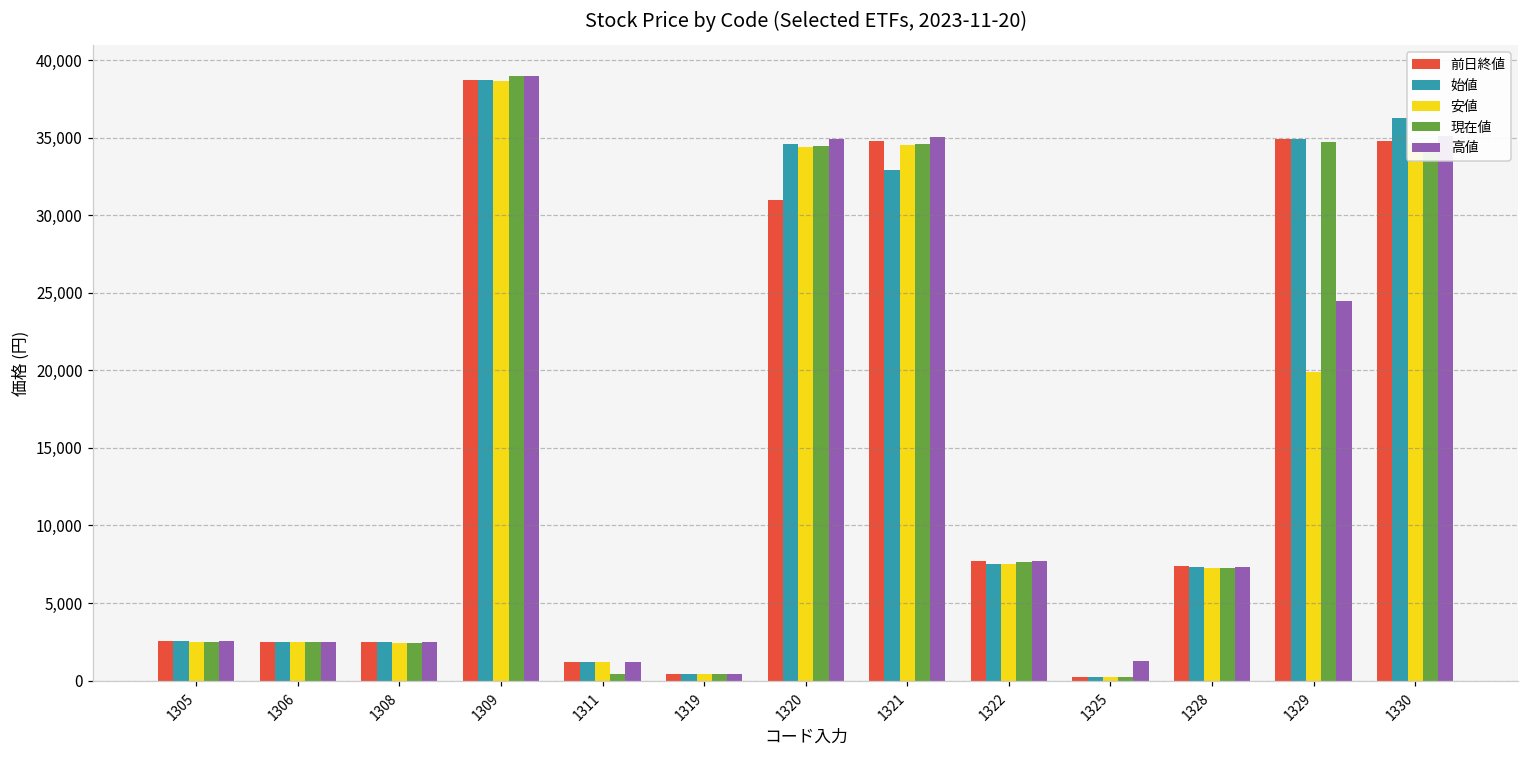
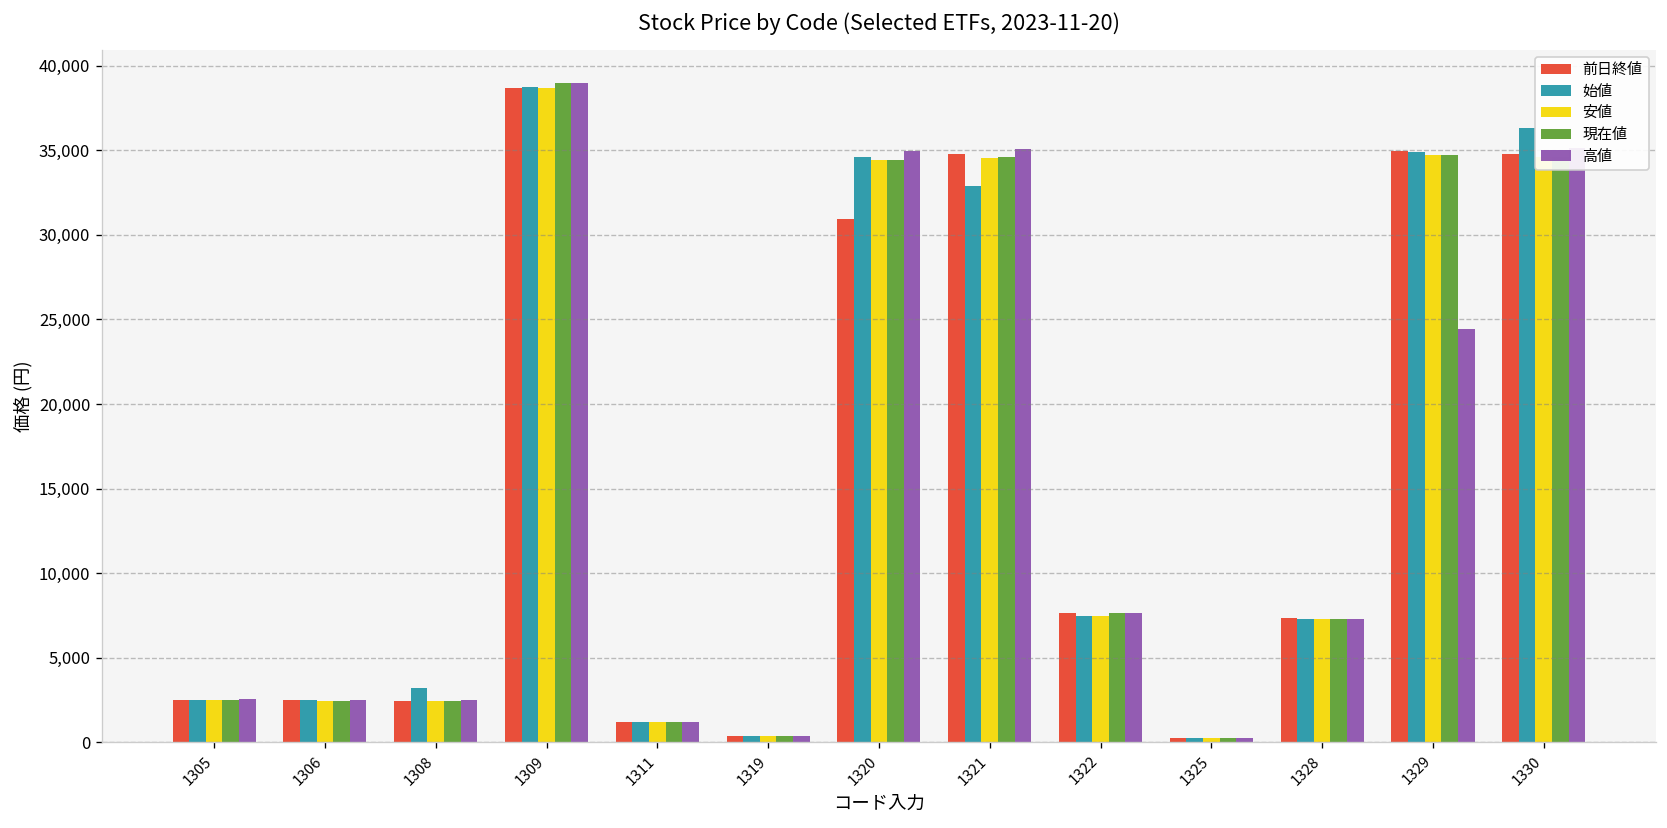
  {
    "前日終値": {
      "1305": "2,500",
      "1306": "2,500",
      "1308": "2,500",
      "1309": "38,700",
      "1311": "1,200",
      "1319": "400",
      "1320": "30,900",
      "1321": "34,800",
      "1322": "7,700",
      "1325": "200",
      "1328": "7,400",
      "1329": "34,900",
      "1330": "34,800"
    },
    "始値": {
      "1305": "2,500",
      "1306": "2,500",
-     "1308": "2,500",
+     "1308": "3,200",
      "1309": "38,700",
      "1311": "1,200",
      "1319": "400",
      "1320": "34,600",
      "1321": "32,900",
      "1322": "7,500",
      "1325": "200",
      "1328": "7,300",
      "1329": "34,900",
      "1330": "36,300"
    },
    "安値": {
      "1305": "2,500",
      "1306": "2,500",
      "1308": "2,400",
      "1309": "38,700",
      "1311": "1,200",
      "1319": "400",
      "1320": "34,400",
      "1321": "34,500",
      "1322": "7,500",
      "1325": "200",
      "1328": "7,300",
-     "1329": "19,900"
+     "1329": "34,700"
    },
    "現在値": {
      "1305": "2,500",
      "1306": "2,500",
      "1308": "2,500",
      "1309": "39,000",
-     "1311": "400",
+     "1311": "1,200",
      "1319": "400",
      "1320": "34,400",
      "1321": "34,600",
      "1322": "7,700",
      "1325": "200",
      "1328": "7,300",
      "1329": "34,700"
    },
    "高値": {
      "1305": "2,500",
      "1306": "2,500",
      "1308": "2,500",
      "1309": "39,000",
      "1311": "1,200",
      "1319": "400",
      "1320": "34,900",
      "1321": "35,100",
      "1322": "7,700",
-     "1325": "1,200",
+     "1325": "200",
      "1328": "7,300",
      "1329": "24,500"
    }
  }
